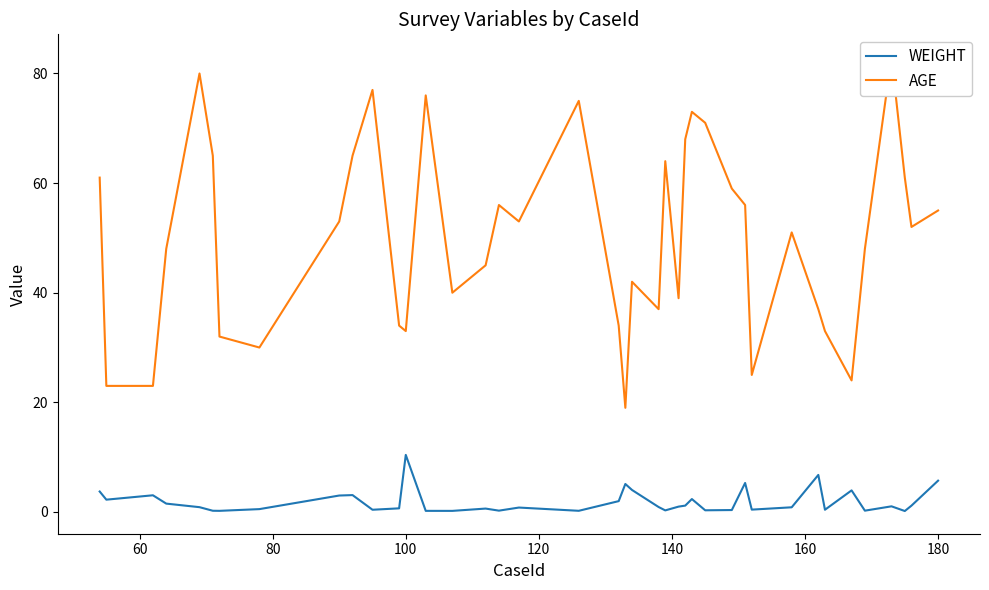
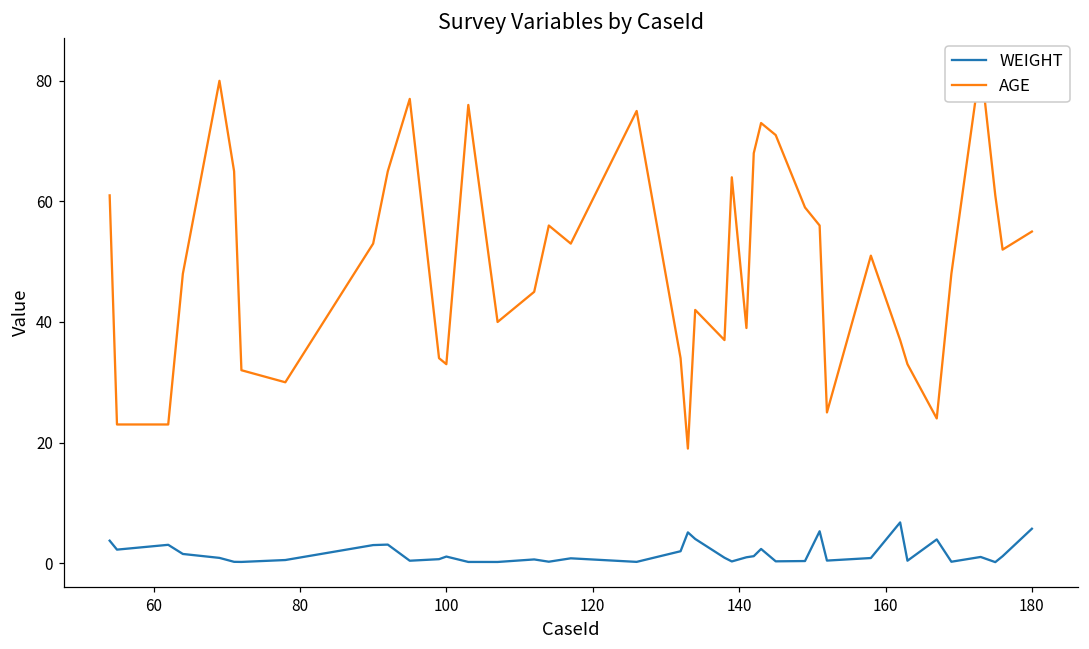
  {
    "WEIGHT": {
-     "100": 10,
+     "100": 1,
      "180": 6
    },
    "AGE": {
      "100": 33,
      "180": 55
    }
  }
